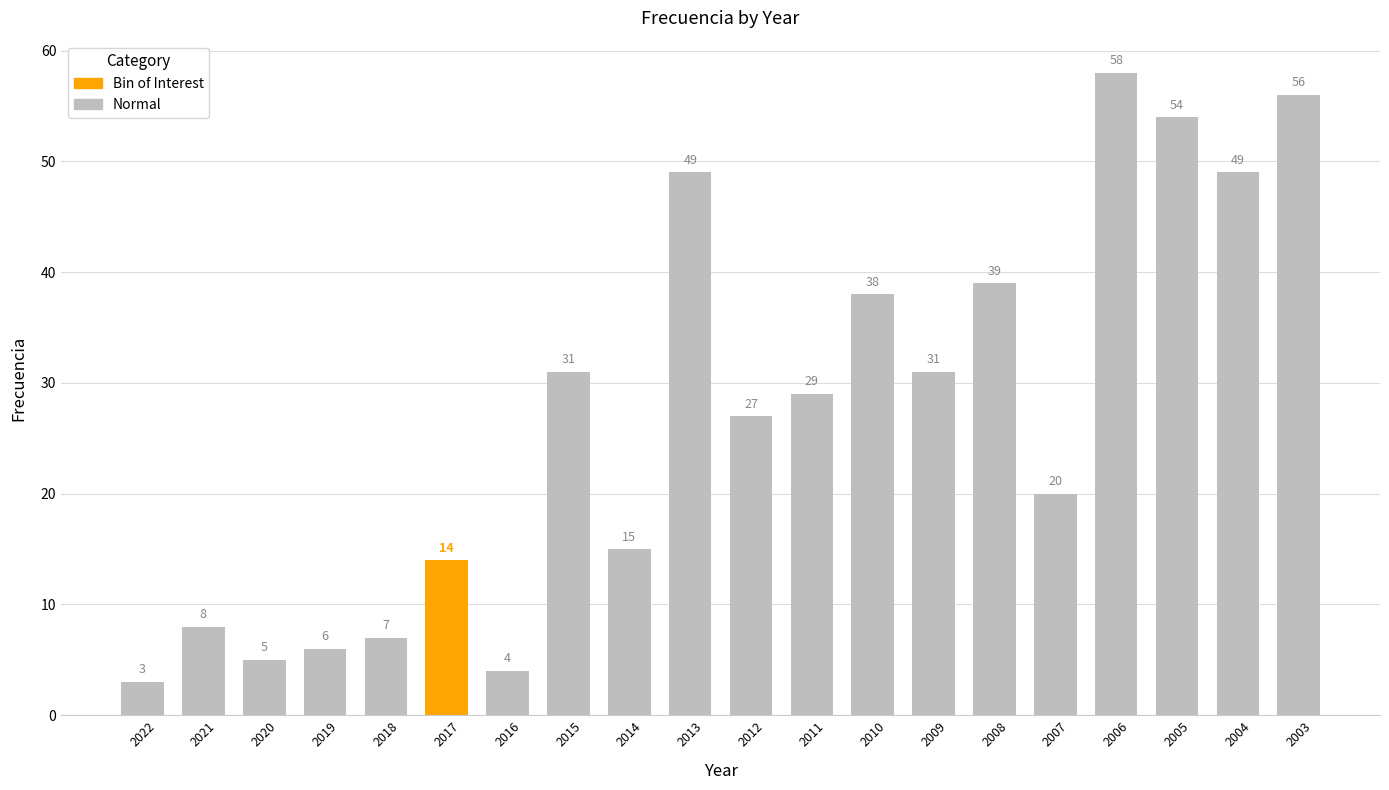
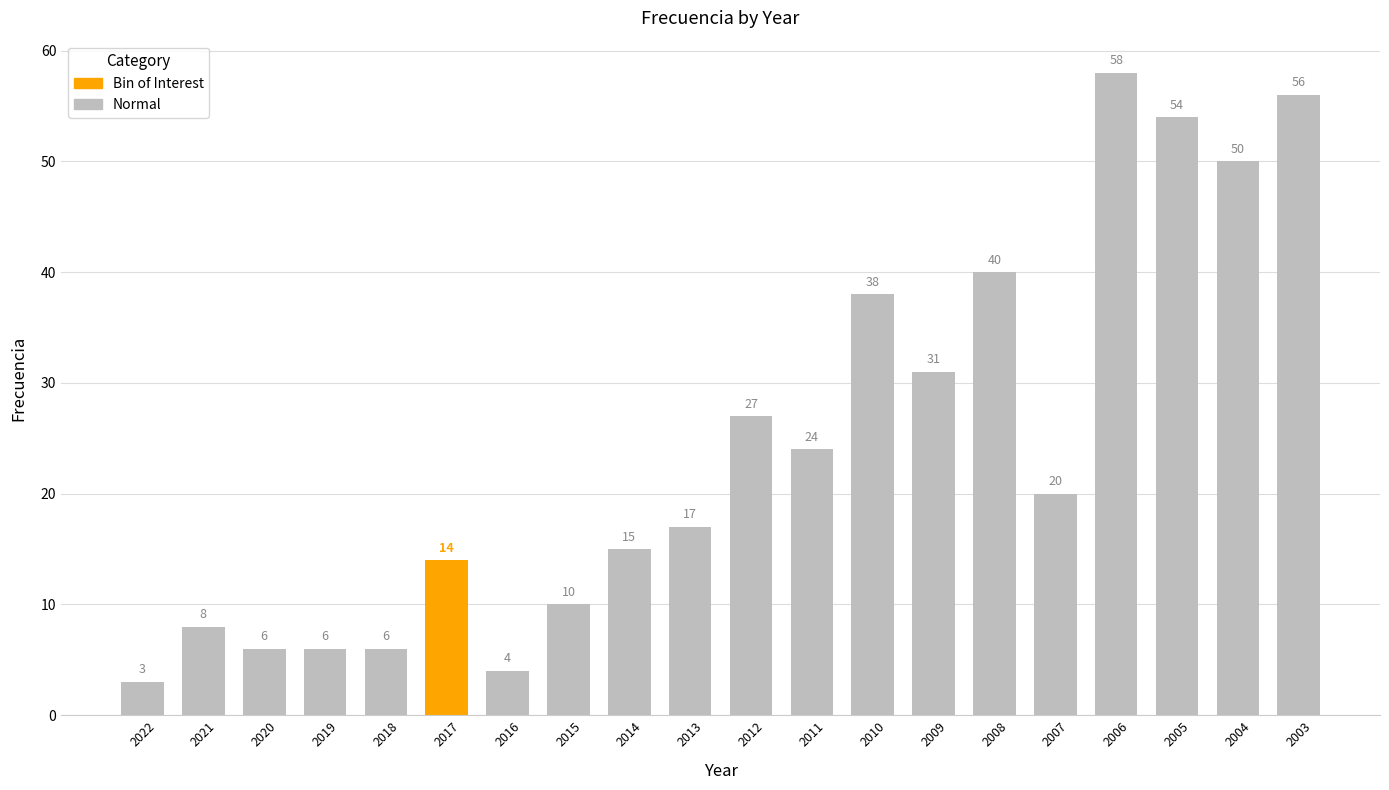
  {
    "2022": 3,
    "2021": 8,
-   "2020": 5,
+   "2020": 6,
    "2019": 6,
-   "2018": 7,
+   "2018": 6,
    "2017": 14,
    "2016": 4,
-   "2015": 31,
+   "2015": 10,
    "2014": 15,
-   "2013": 49,
+   "2013": 17,
    "2012": 27,
-   "2011": 29,
+   "2011": 24,
    "2010": 38,
    "2009": 31,
-   "2008": 39,
+   "2008": 40,
    "2007": 20,
    "2006": 58,
    "2005": 54,
-   "2004": 49,
+   "2004": 50,
    "2003": 56
  }
